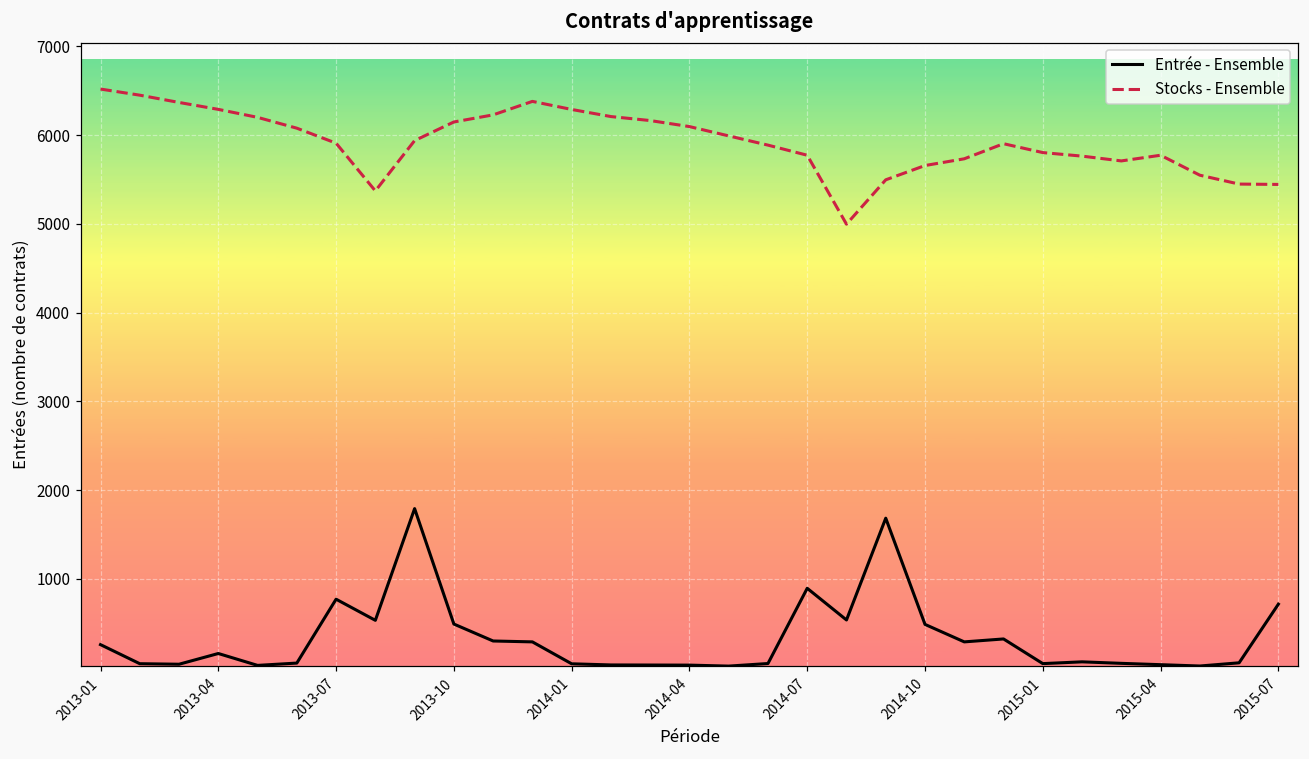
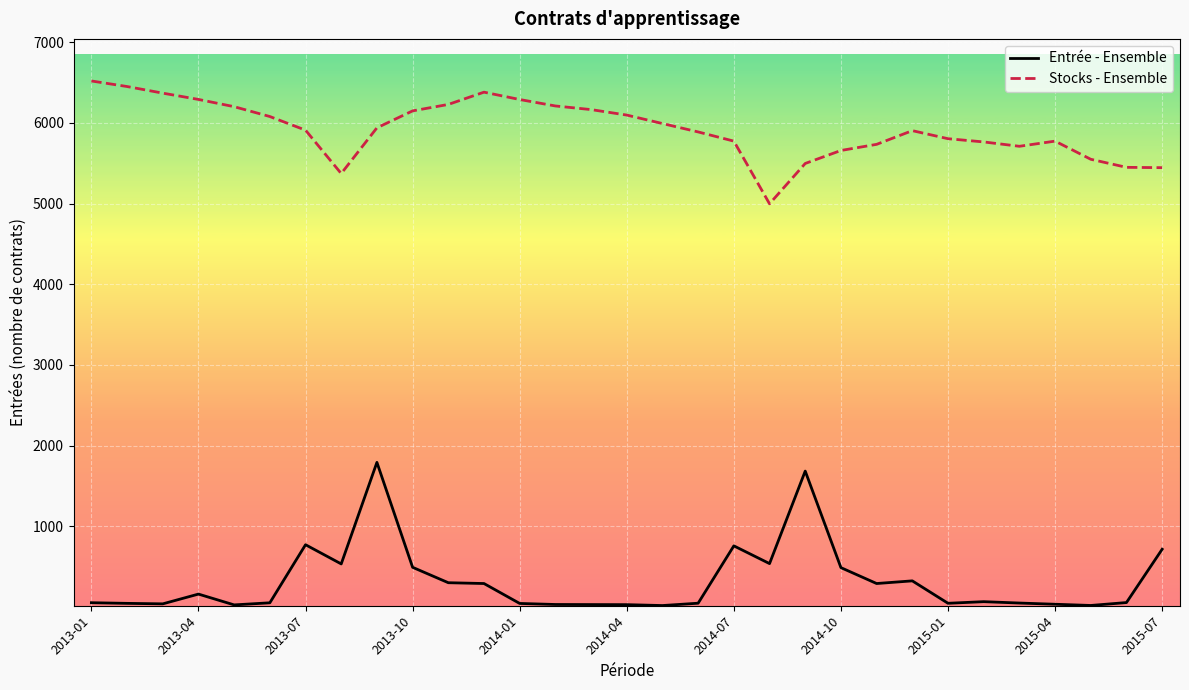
  {
    "Entrée - Ensemble": {
-     "2013-01": 300,
+     "2013-01": 100,
      "2013-04": 200,
      "2013-07": 800,
      "2013-10": 500,
      "2014-01": 0,
      "2014-04": 0,
-     "2014-07": 900,
+     "2014-07": 800,
      "2014-10": 500,
      "2015-01": 0,
      "2015-04": 0,
      "2015-07": 700
    },
    "Stocks - Ensemble": {
      "2013-01": 6500,
      "2013-04": 6300,
      "2013-07": 5900,
      "2013-10": 6100,
      "2014-01": 6300,
      "2014-04": 6100,
      "2014-07": 5800,
      "2014-10": 5700,
      "2015-01": 5800,
      "2015-04": 5800,
      "2015-07": 5400
    }
  }
